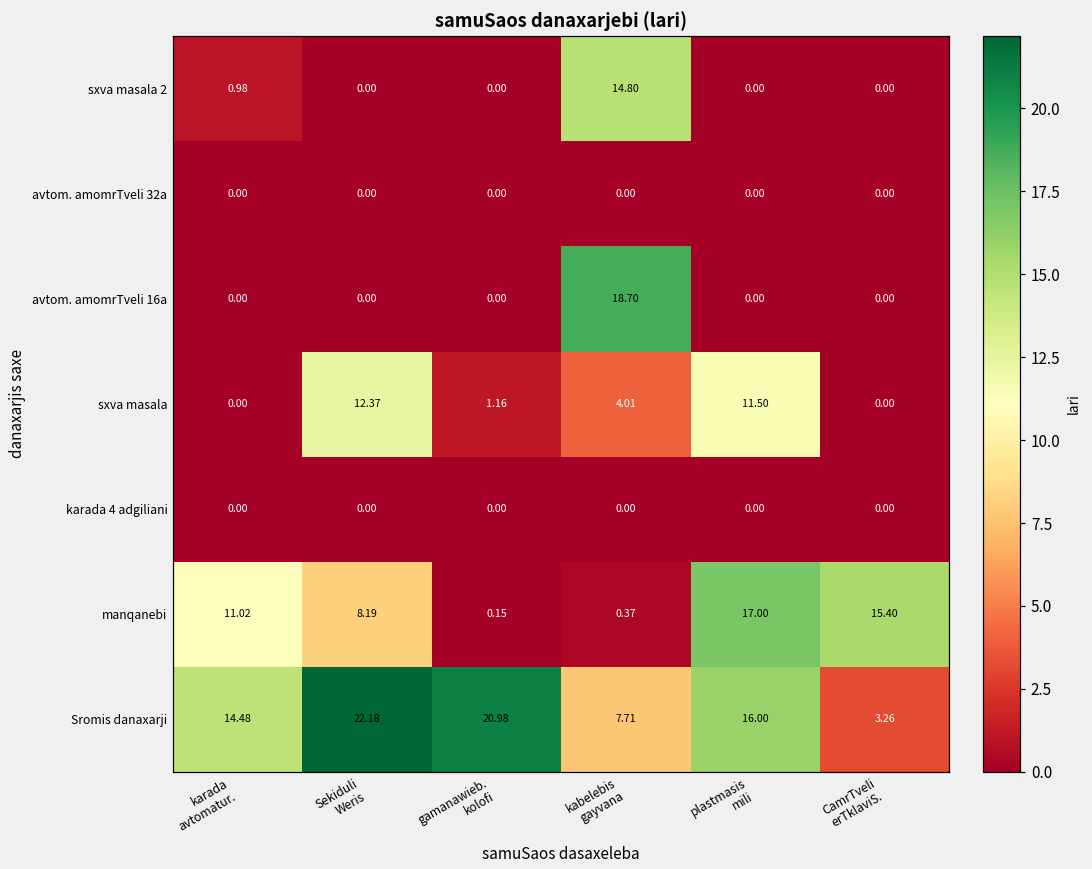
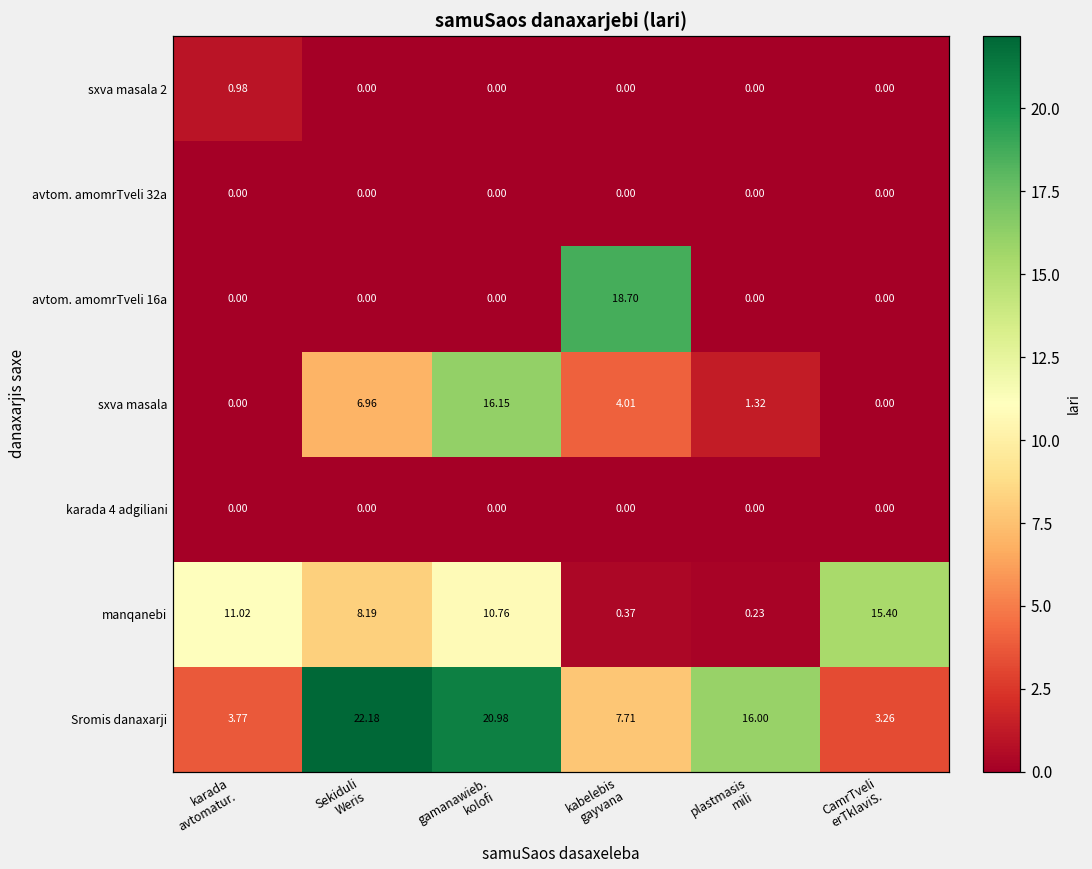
  {
    "sxva masala 2": {
      "karada avtomatur.": 0.98,
      "Sekiduli Weris": 0.00,
      "gamanawieb. kolofi": 0.00,
-     "kabelebis gayvana": 14.80,
+     "kabelebis gayvana": 0.00,
      "plastmasis mili": 0.00,
      "CamrTveli erTklaviS.": 0.00
    },
    "avtom. amomrTveli 32a": {
      "karada avtomatur.": 0.00,
      "Sekiduli Weris": 0.00,
      "gamanawieb. kolofi": 0.00,
      "kabelebis gayvana": 0.00,
      "plastmasis mili": 0.00,
      "CamrTveli erTklaviS.": 0.00
    },
    "avtom. amomrTveli 16a": {
      "karada avtomatur.": 0.00,
      "Sekiduli Weris": 0.00,
      "gamanawieb. kolofi": 0.00,
      "kabelebis gayvana": 18.70,
      "plastmasis mili": 0.00,
      "CamrTveli erTklaviS.": 0.00
    },
    "sxva masala": {
      "karada avtomatur.": 0.00,
-     "Sekiduli Weris": 12.37,
-     "gamanawieb. kolofi": 1.16,
+     "Sekiduli Weris": 6.96,
+     "gamanawieb. kolofi": 16.15,
      "kabelebis gayvana": 4.01,
-     "plastmasis mili": 11.50,
+     "plastmasis mili": 1.32,
      "CamrTveli erTklaviS.": 0.00
    },
    "karada 4 adgiliani": {
      "karada avtomatur.": 0.00,
      "Sekiduli Weris": 0.00,
      "gamanawieb. kolofi": 0.00,
      "kabelebis gayvana": 0.00,
      "plastmasis mili": 0.00,
      "CamrTveli erTklaviS.": 0.00
    },
    "manqanebi": {
      "karada avtomatur.": 11.02,
      "Sekiduli Weris": 8.19,
-     "gamanawieb. kolofi": 0.15,
+     "gamanawieb. kolofi": 10.76,
      "kabelebis gayvana": 0.37,
-     "plastmasis mili": 17.00,
+     "plastmasis mili": 0.23,
      "CamrTveli erTklaviS.": 15.40
    },
    "Sromis danaxarji": {
-     "karada avtomatur.": 14.48,
+     "karada avtomatur.": 3.77,
      "Sekiduli Weris": 22.18,
      "gamanawieb. kolofi": 20.98,
      "kabelebis gayvana": 7.71,
      "plastmasis mili": 16.00,
      "CamrTveli erTklaviS.": 3.26
    }
  }
